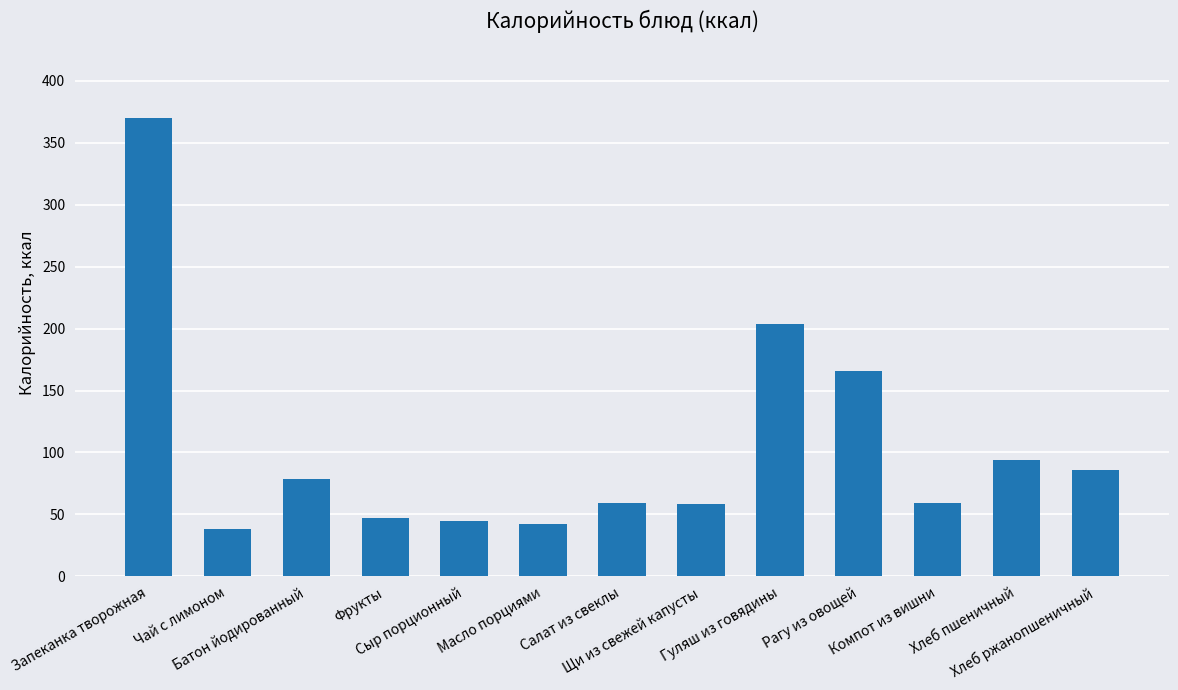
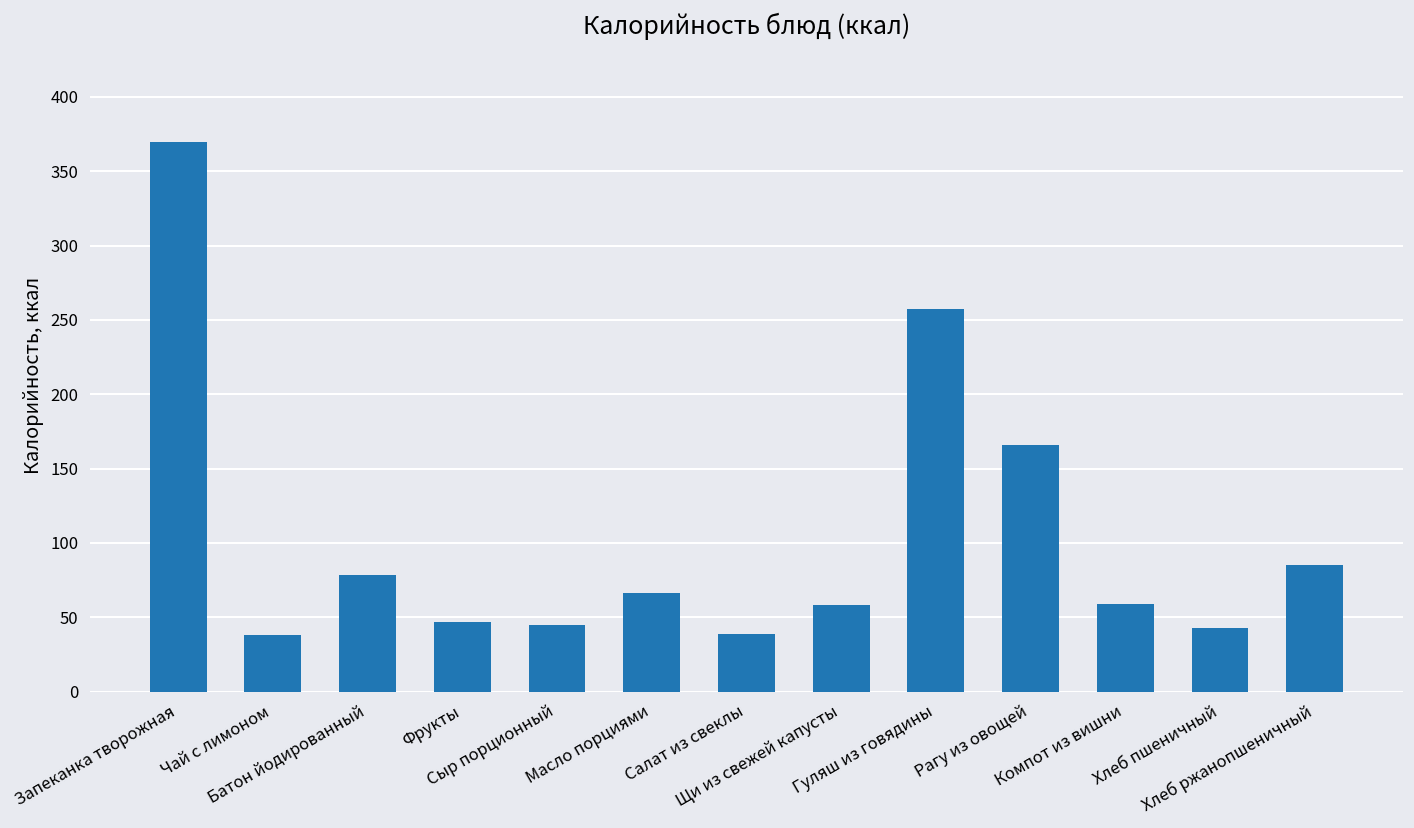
  {
    "Запеканка творожная": 370,
    "Чай с лимоном": 38,
    "Батон йодированный": 78,
    "Фрукты": 47,
    "Сыр порционный": 45,
-   "Масло порциями": 42,
-   "Салат из свеклы": 59,
+   "Масло порциями": 66,
+   "Салат из свеклы": 39,
    "Щи из свежей капусты": 58,
-   "Гуляш из говядины": 204,
+   "Гуляш из говядины": 257,
    "Рагу из овощей": 166,
    "Компот из вишни": 59,
-   "Хлеб пшеничный": 94,
+   "Хлеб пшеничный": 43,
    "Хлеб ржанопшеничный": 85
  }
